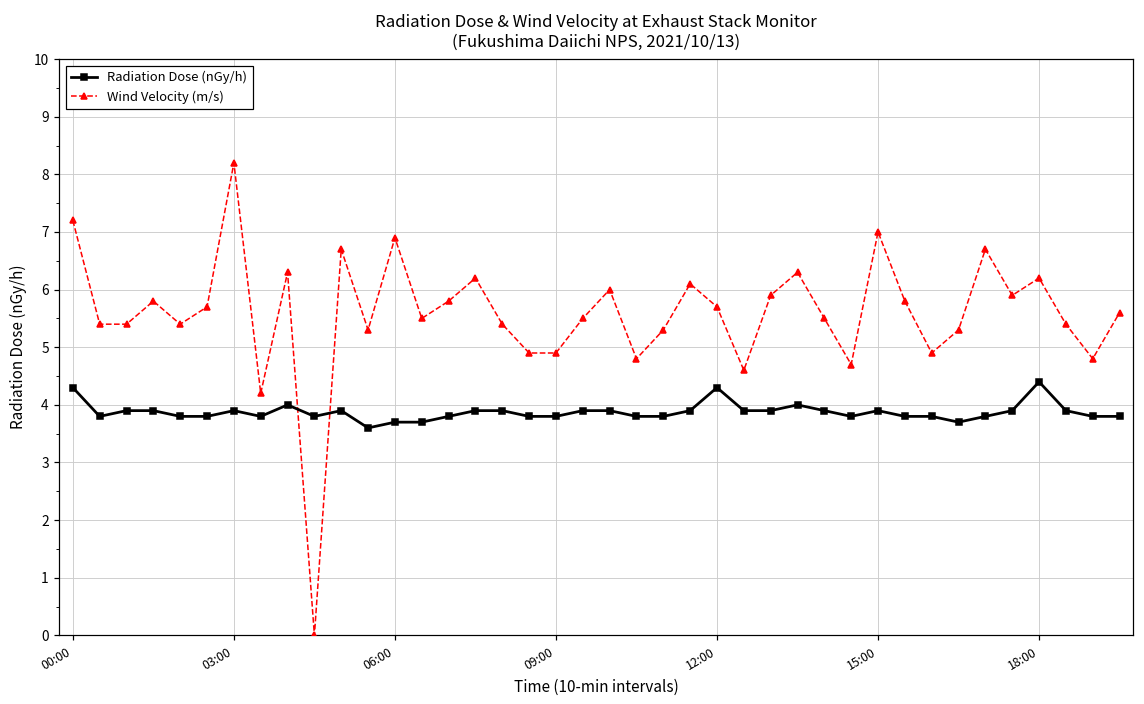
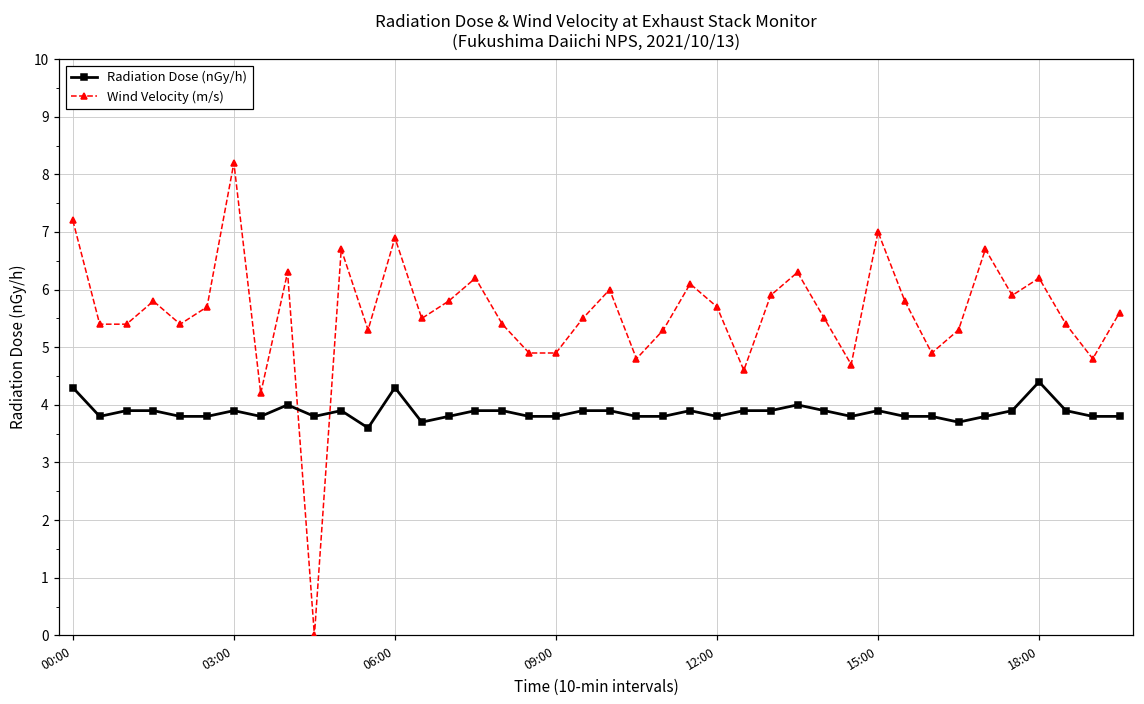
  {
    "Radiation Dose (nGy/h)": {
      "00:00": 4.3,
      "03:00": 3.9,
-     "06:00": 3.7,
+     "06:00": 4.3,
      "09:00": 3.8,
-     "12:00": 4.3,
+     "12:00": 3.8,
      "15:00": 3.9,
      "18:00": 4.4
    },
    "Wind Velocity (m/s)": {
      "00:00": 7.2,
      "03:00": 8.2,
      "06:00": 6.9,
      "09:00": 4.9,
      "12:00": 5.7,
      "15:00": 7.0,
      "18:00": 6.2
    }
  }
